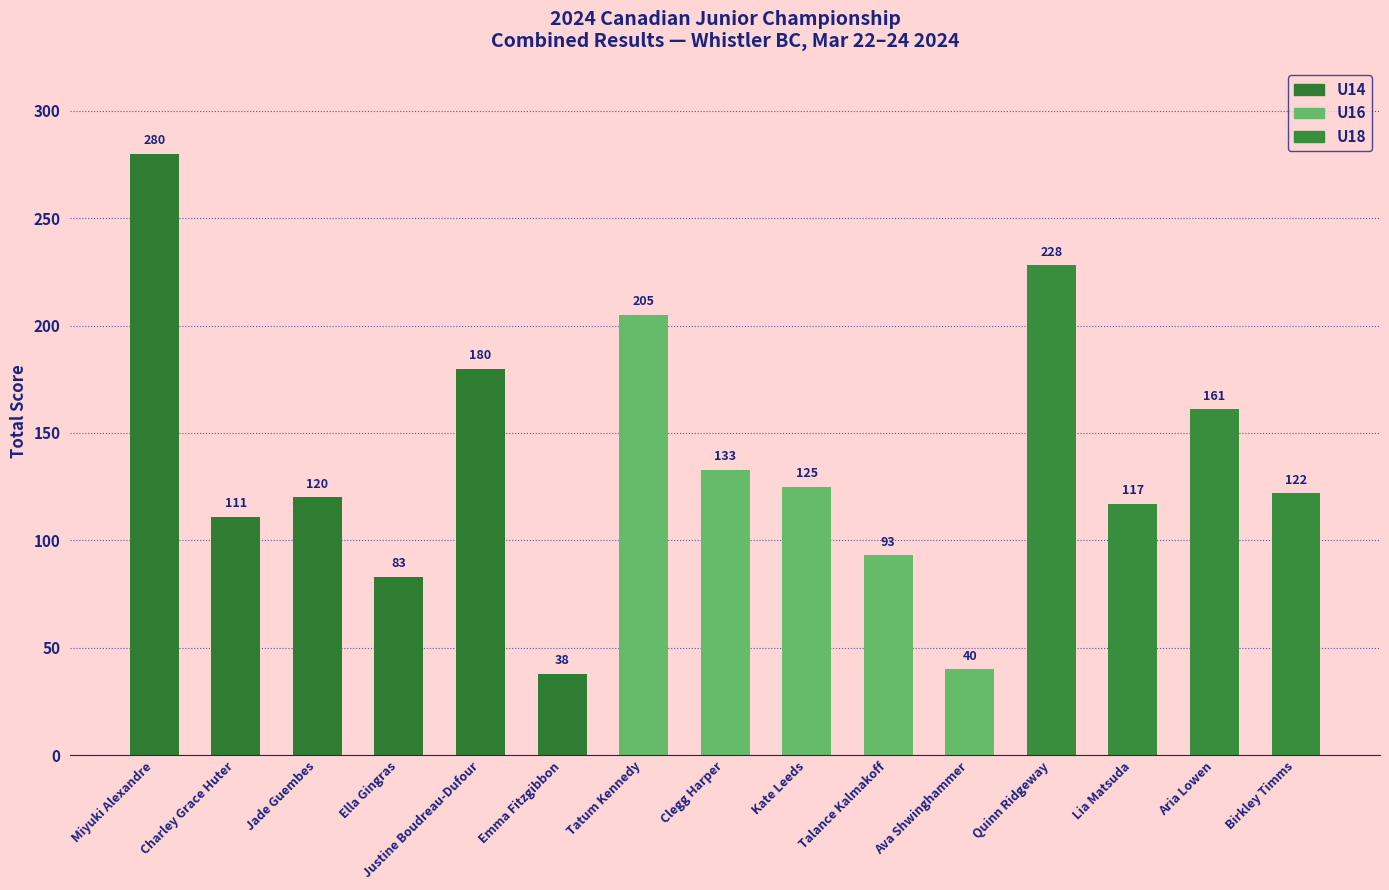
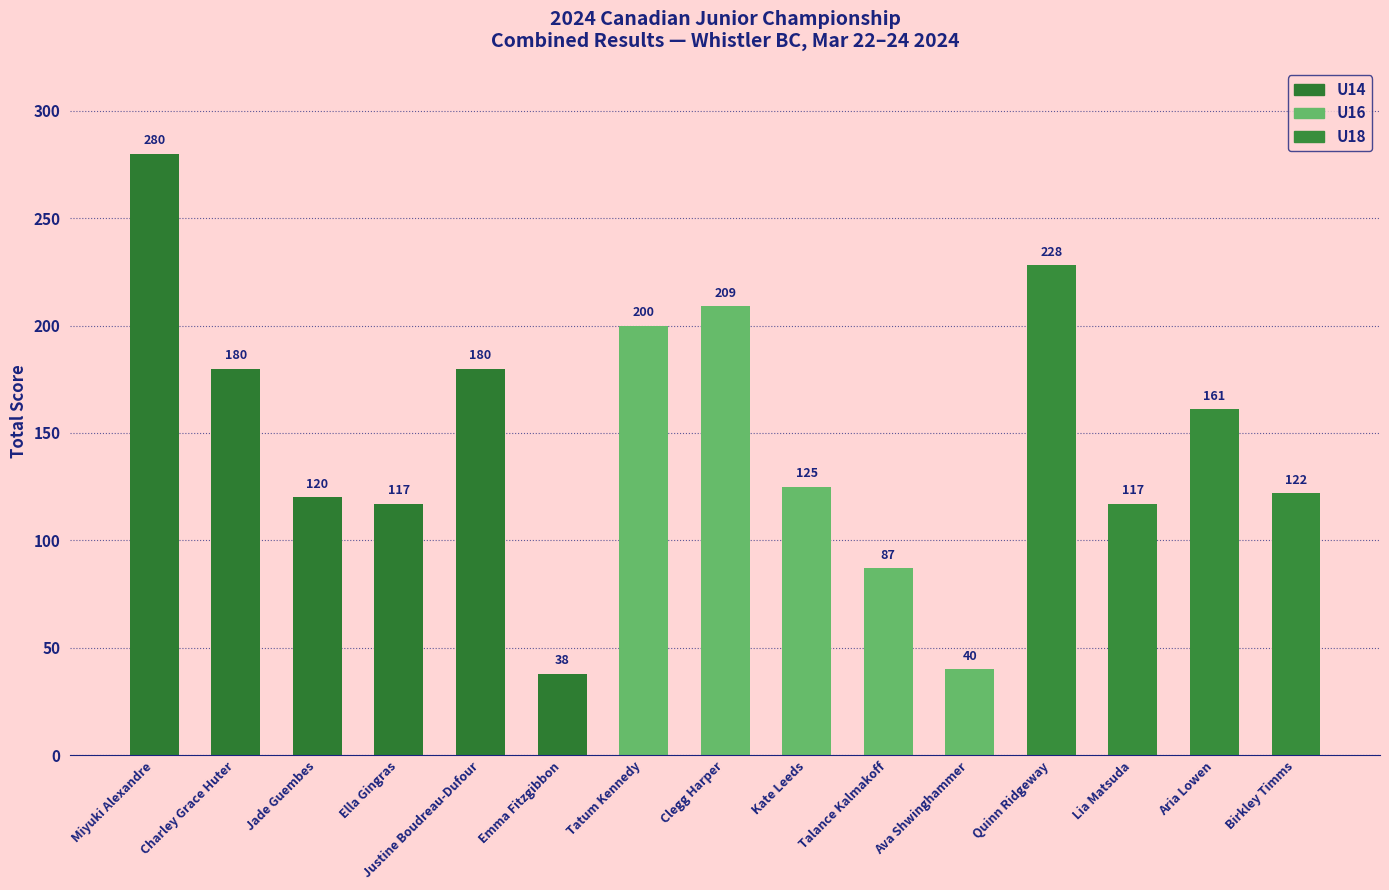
  {
    "Miyuki Alexandre": 280,
-   "Charley Grace Huter": 111,
+   "Charley Grace Huter": 180,
    "Jade Guembes": 120,
-   "Ella Gingras": 83,
+   "Ella Gingras": 117,
    "Justine Boudreau-Dufour": 180,
    "Emma Fitzgibbon": 38,
-   "Tatum Kennedy": 205,
-   "Clegg Harper": 133,
+   "Tatum Kennedy": 200,
+   "Clegg Harper": 209,
    "Kate Leeds": 125,
-   "Talance Kalmakoff": 93,
+   "Talance Kalmakoff": 87,
    "Ava Shwinghammer": 40,
    "Quinn Ridgeway": 228,
    "Lia Matsuda": 117,
    "Aria Lowen": 161,
    "Birkley Timms": 122
  }
